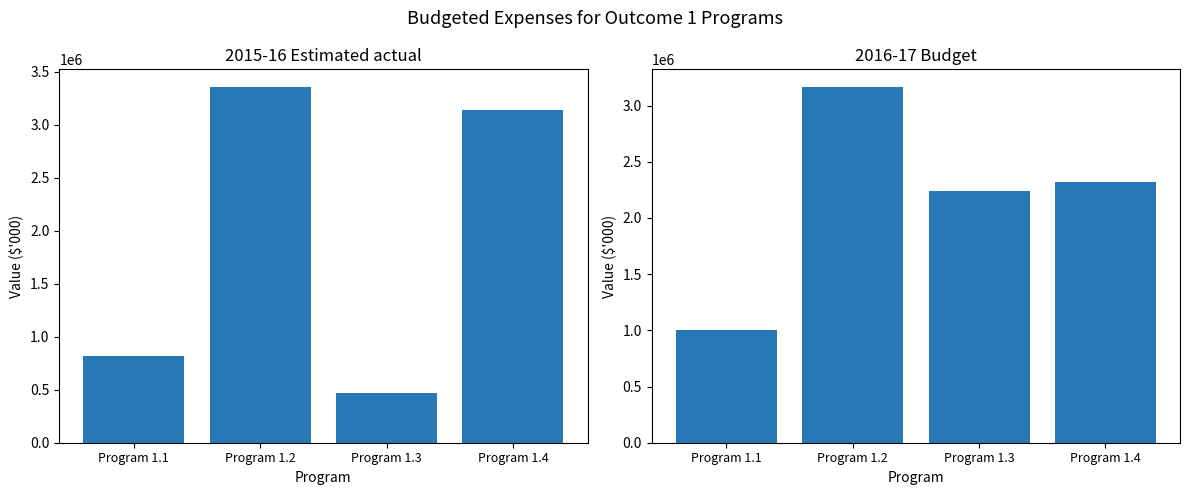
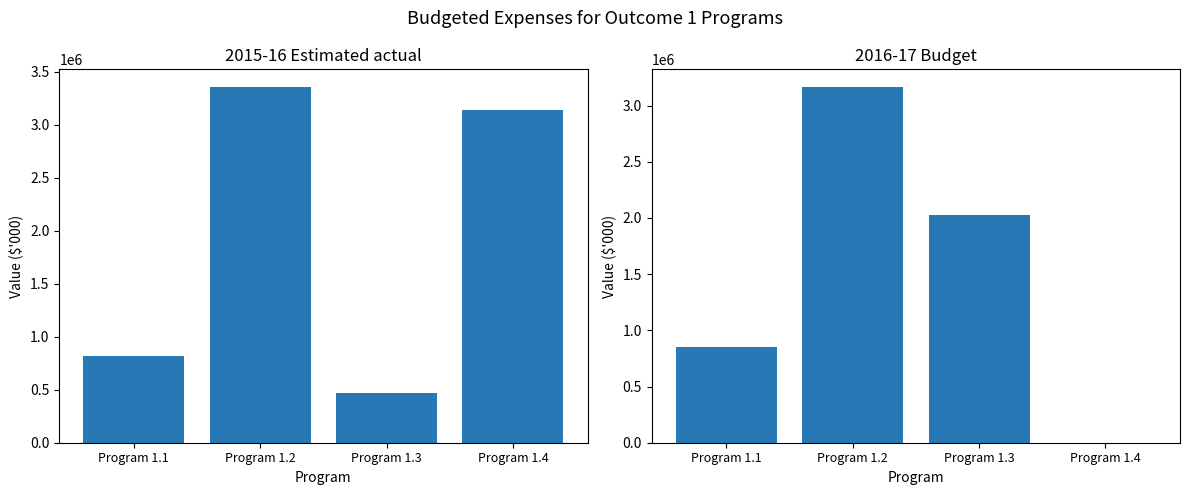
  {
    "2015-16 Estimated actual": {
      "Program 1.1": 820000,
      "Program 1.2": 3350000,
      "Program 1.3": 470000,
      "Program 1.4": 3140000
    },
    "2016-17 Budget": {
-     "Program 1.1": 1010000,
+     "Program 1.1": 850000,
      "Program 1.2": 3160000,
-     "Program 1.3": 2240000,
-     "Program 1.4": 2320000
+     "Program 1.3": 2030000,
+     "Program 1.4": 0
    }
  }
